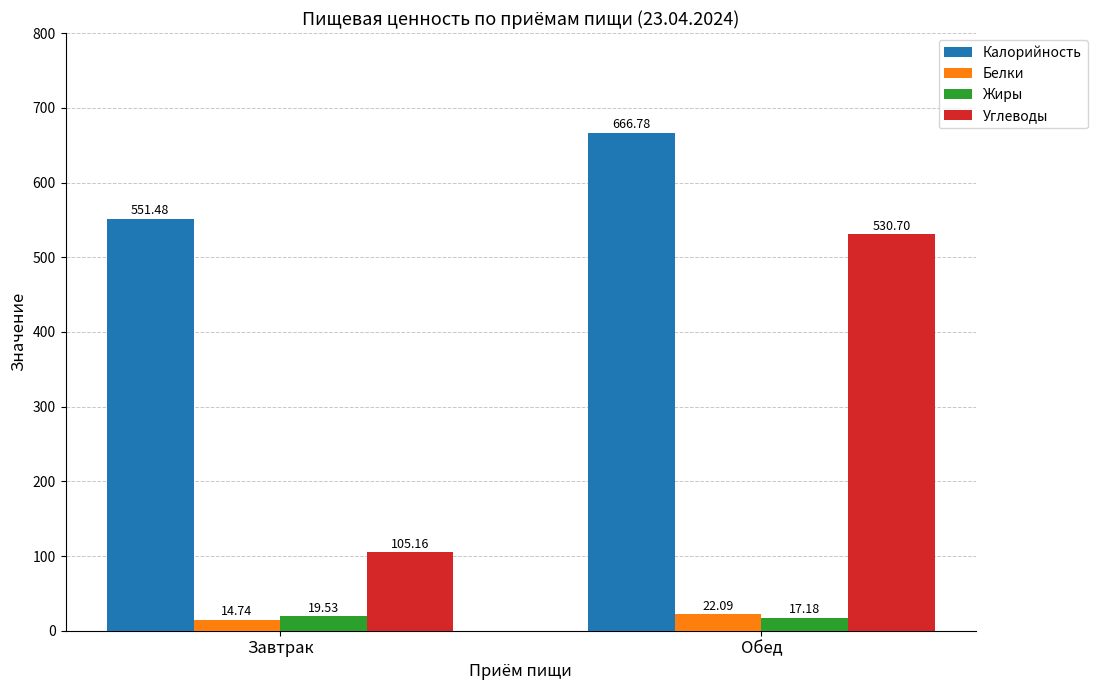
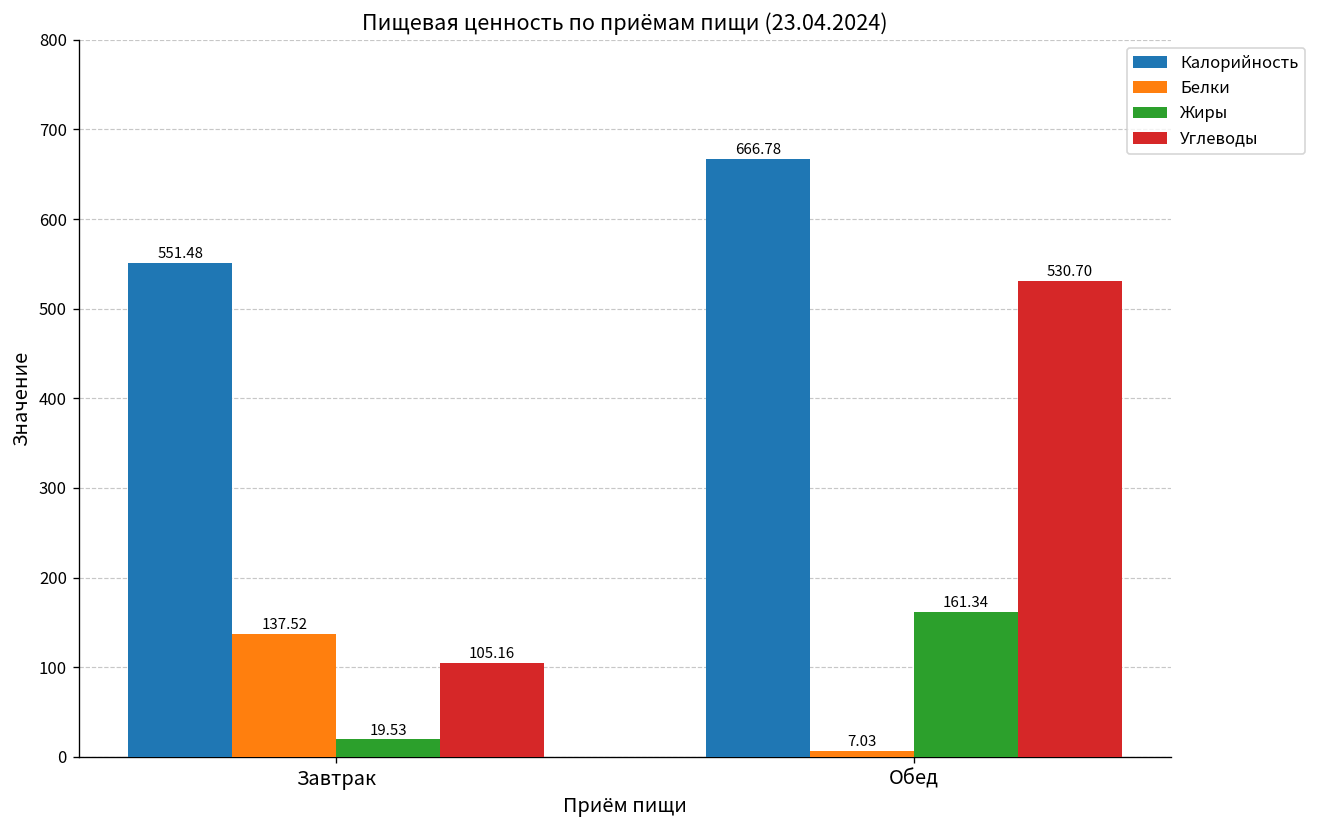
  {
    "Калорийность": {
      "Завтрак": 551.48,
      "Обед": 666.78
    },
    "Белки": {
-     "Завтрак": 14.74,
-     "Обед": 22.09
+     "Завтрак": 137.52,
+     "Обед": 7.03
    },
    "Жиры": {
      "Завтрак": 19.53,
-     "Обед": 17.18
+     "Обед": 161.34
    },
    "Углеводы": {
      "Завтрак": 105.16,
      "Обед": 530.70
    }
  }
